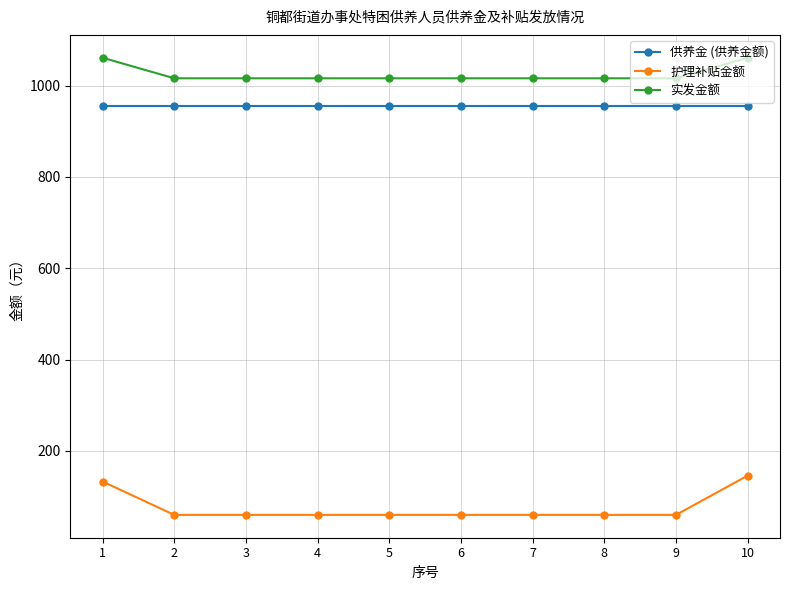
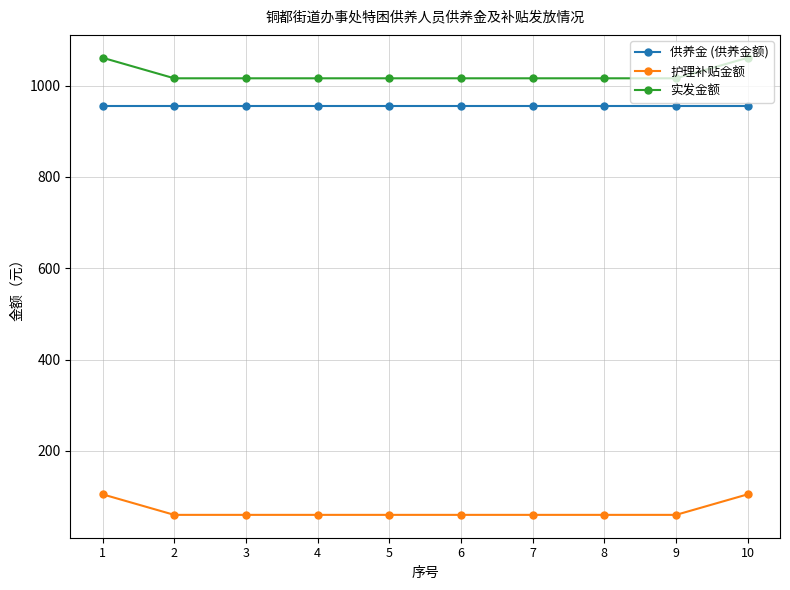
  {
    "供养金 (供养金额)": {
      "1": 960,
      "2": 960,
      "3": 960,
      "4": 960,
      "5": 960,
      "6": 960,
      "7": 960,
      "8": 960,
      "9": 960,
      "10": 960
    },
    "护理补贴金额": {
-     "1": 130,
+     "1": 110,
      "2": 60,
      "3": 60,
      "4": 60,
      "5": 60,
      "6": 60,
      "7": 60,
      "8": 60,
      "9": 60,
-     "10": 150
+     "10": 110
    },
    "实发金额": {
      "1": 1060,
      "2": 1020,
      "3": 1020,
      "4": 1020,
      "5": 1020,
      "6": 1020,
      "7": 1020,
      "8": 1020
    }
  }
